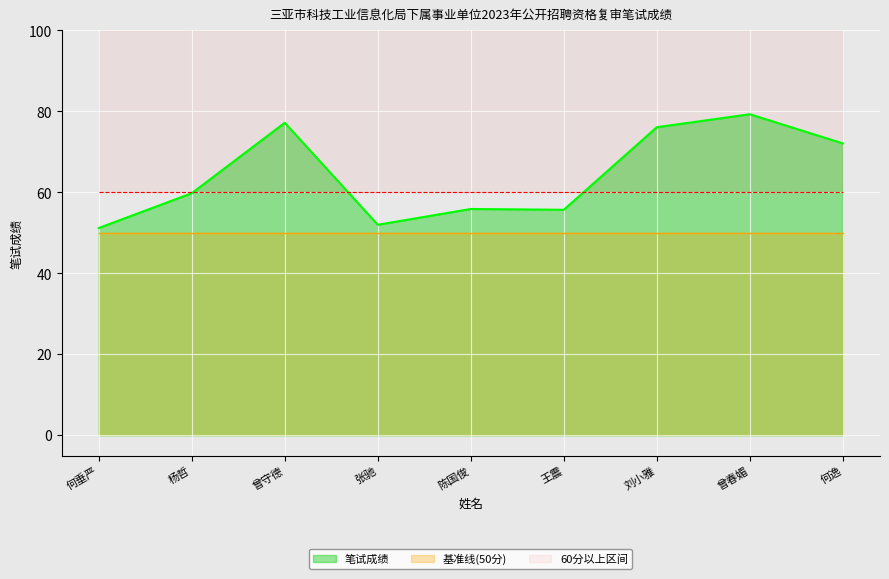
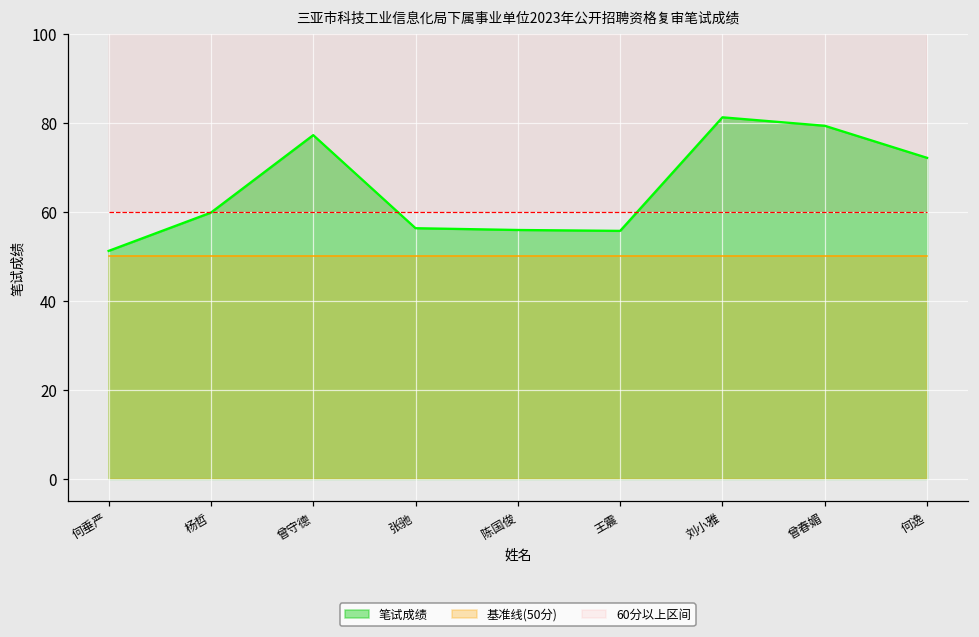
  {
    "笔试成绩": {
      "何垂严": 51,
      "曾守德": 77,
-     "张驰": 52,
+     "张驰": 56,
      "陈国俊": 56,
      "王震": 56,
-     "刘小雅": 76,
+     "刘小雅": 81,
      "曾春媚": 79,
      "何逸": 72
    },
    "基准线(50分)": {
      "何垂严": 50,
      "杨哲": 50,
      "曾守德": 50,
      "张驰": 50,
      "陈国俊": 50,
      "王震": 50,
      "刘小雅": 50,
      "曾春媚": 50,
      "何逸": 50
    }
  }
